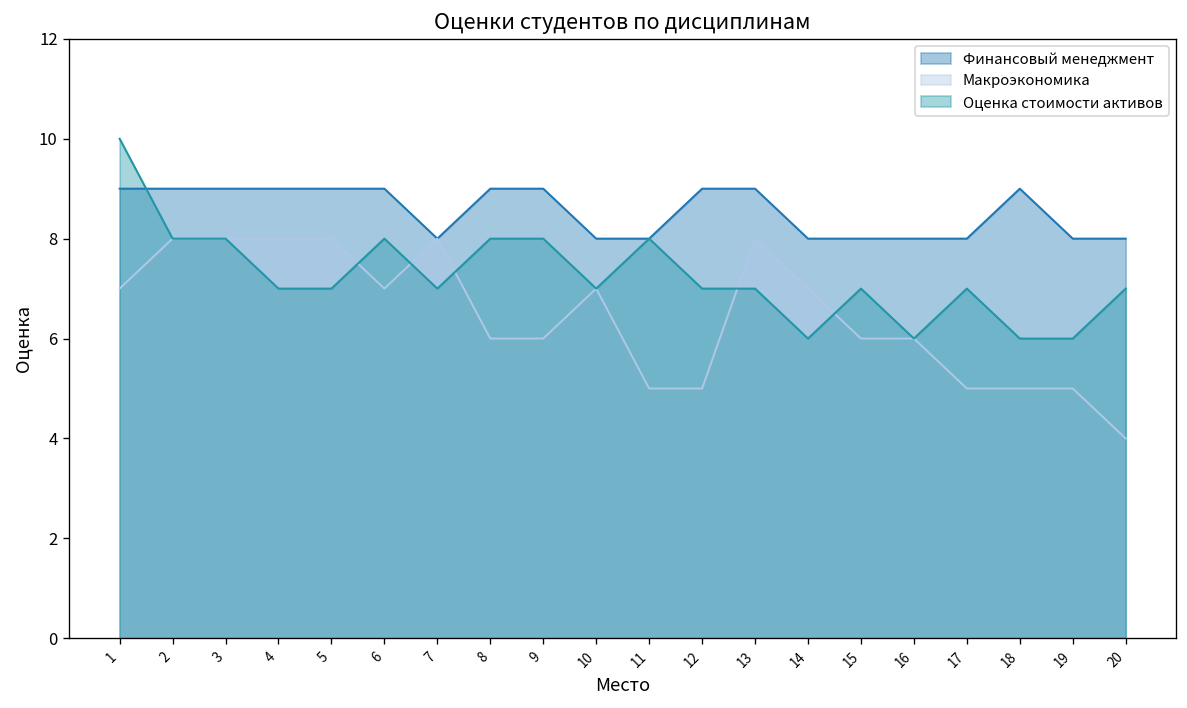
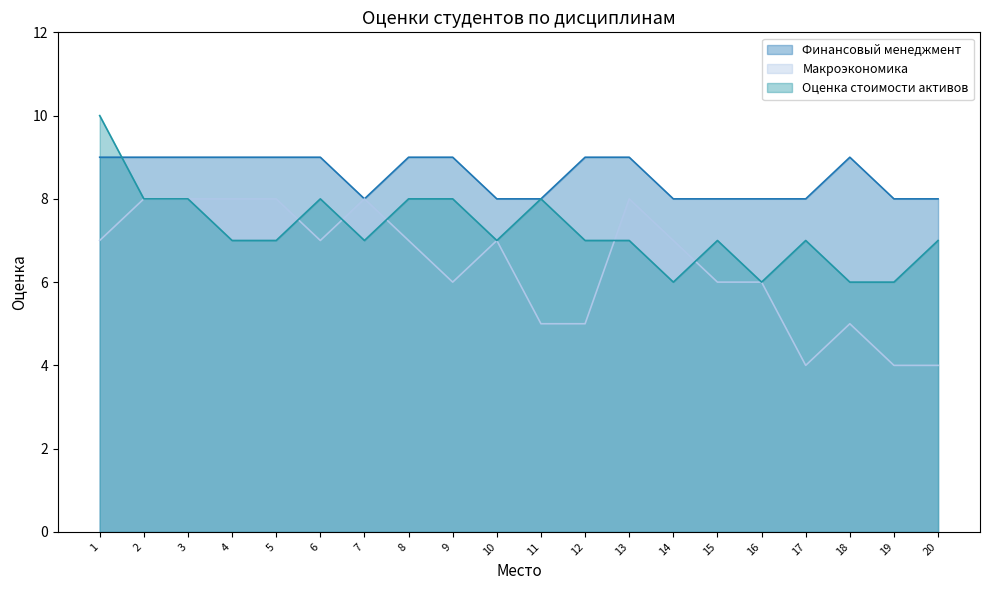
  {
    "Макроэкономика": {
      "1": 7,
      "4": 8,
      "5": 8,
      "6": 7,
-     "8": 6,
+     "8": 7,
      "9": 6,
      "11": 5,
      "12": 5,
      "13": 8,
      "14": 7,
      "15": 6,
-     "17": 5,
+     "17": 4,
      "18": 5,
-     "19": 5,
+     "19": 4,
      "20": 4
    }
  }
